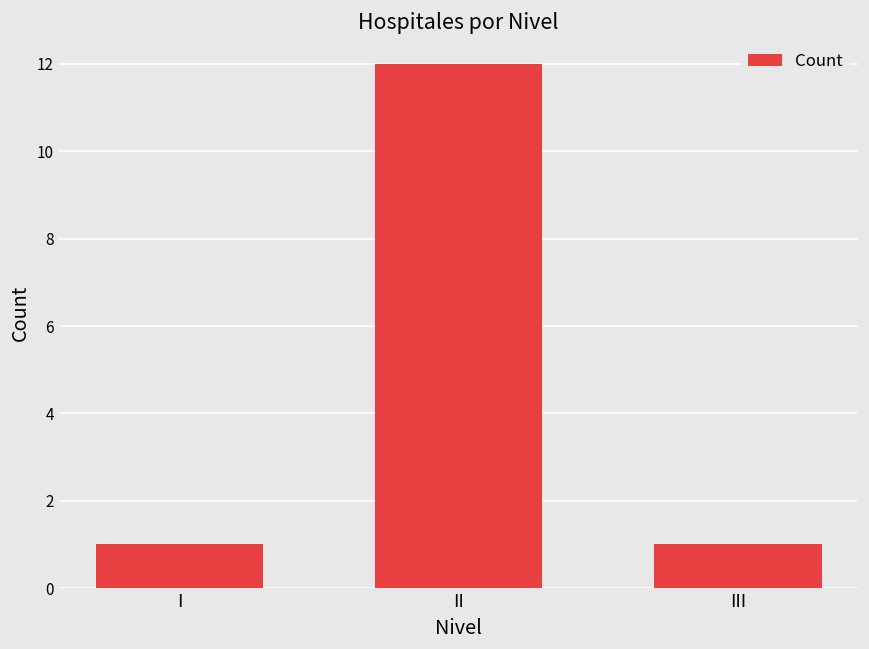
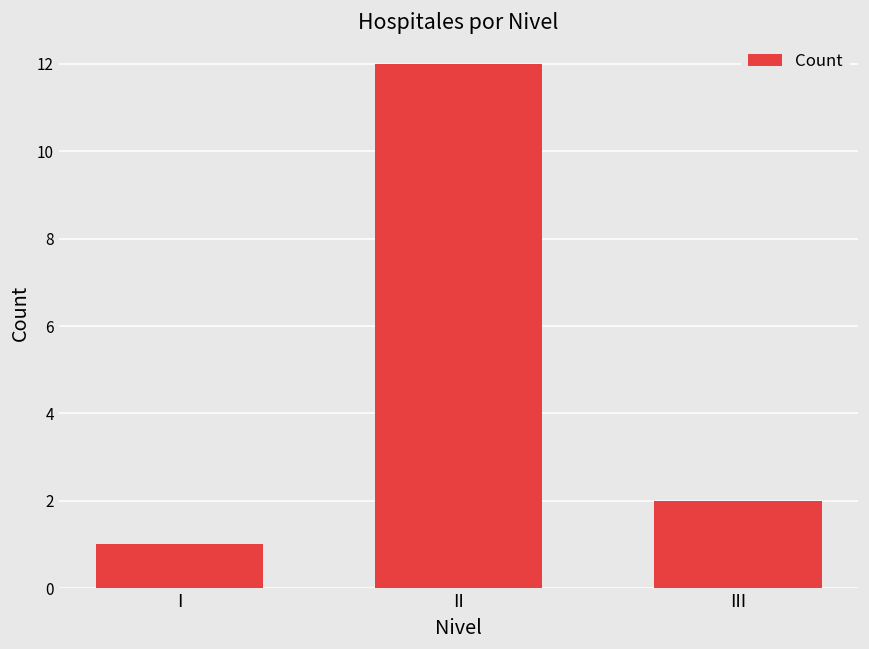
  {
    "I": 1,
    "II": 12,
-   "III": 1
+   "III": 2
  }
